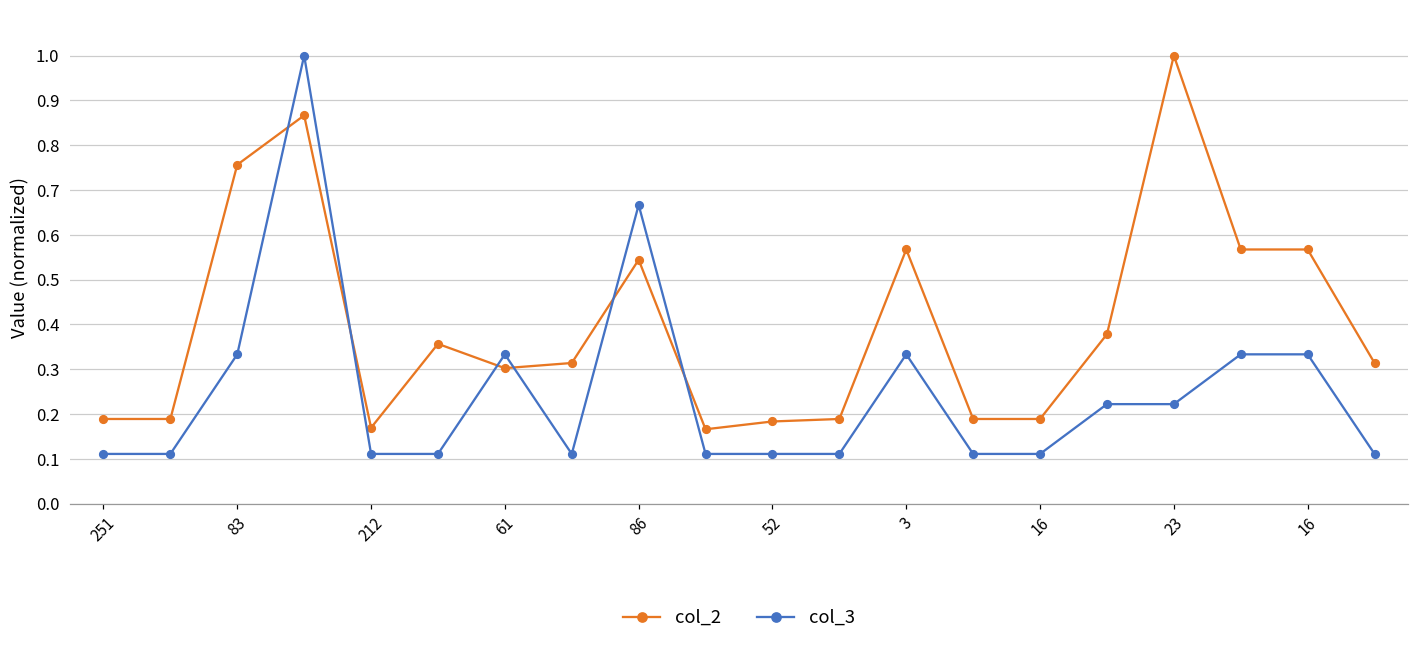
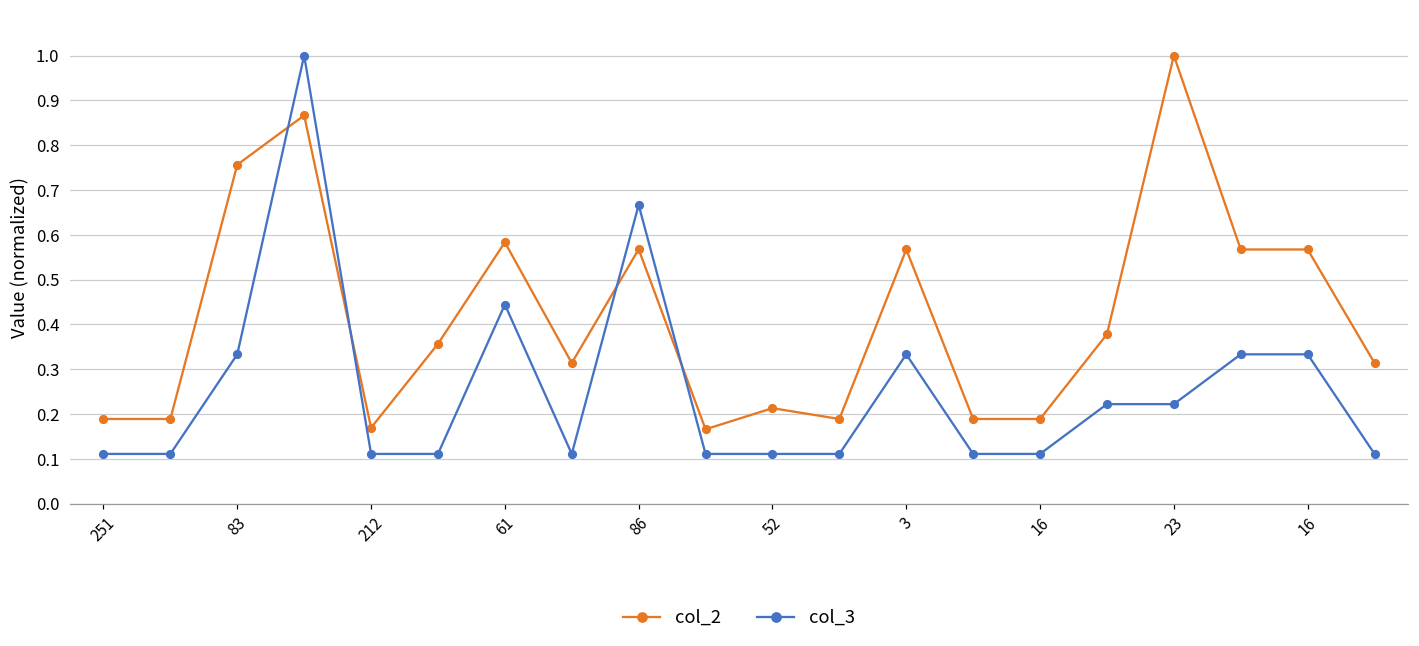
  {
    "col_2": {
      "251": 0.19,
      "83": 0.76,
      "212": 0.17,
-     "61": 0.30,
-     "86": 0.54,
-     "52": 0.18,
+     "61": 0.58,
+     "86": 0.57,
+     "52": 0.21,
      "23": 1.00
    },
    "col_3": {
      "251": 0.11,
      "83": 0.33,
      "212": 0.11,
-     "61": 0.33,
+     "61": 0.44,
      "86": 0.67,
      "52": 0.11,
      "23": 0.22
    }
  }
